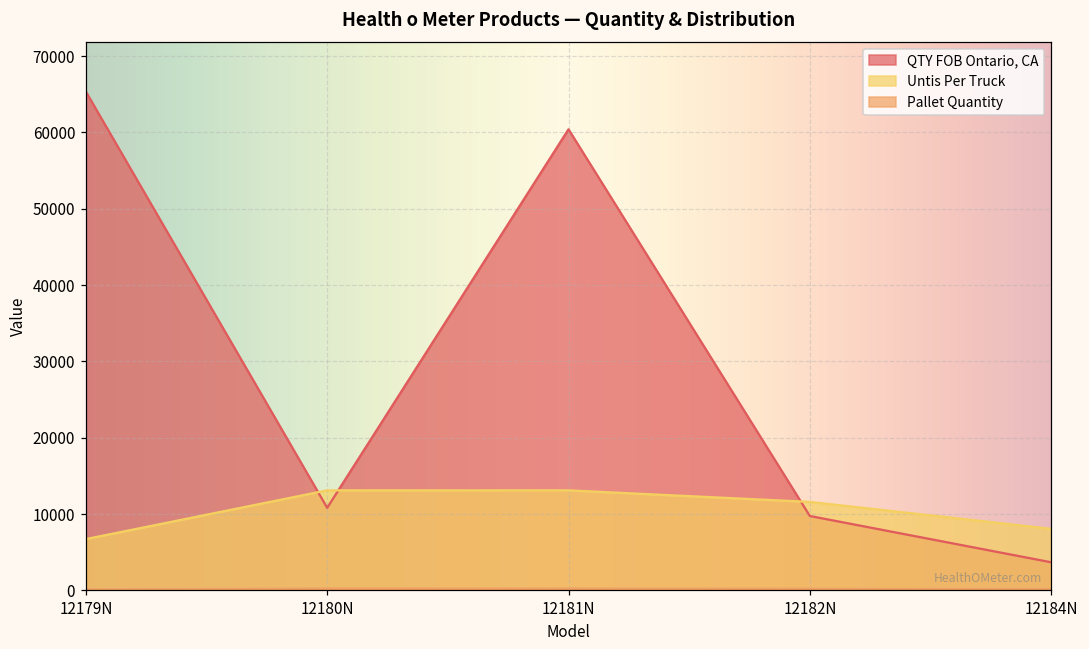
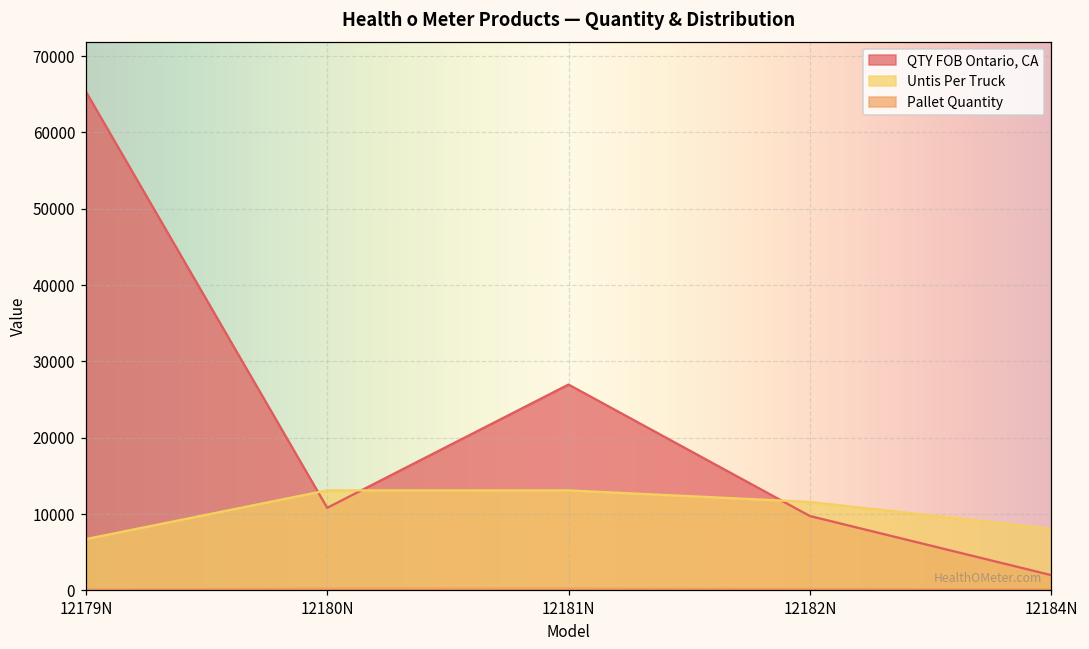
  {
    "QTY FOB Ontario, CA": {
      "12179N": 65000,
      "12180N": 11000,
-     "12181N": 60000,
+     "12181N": 27000,
      "12182N": 10000,
-     "12184N": 4000
+     "12184N": 2000
    }
  }
